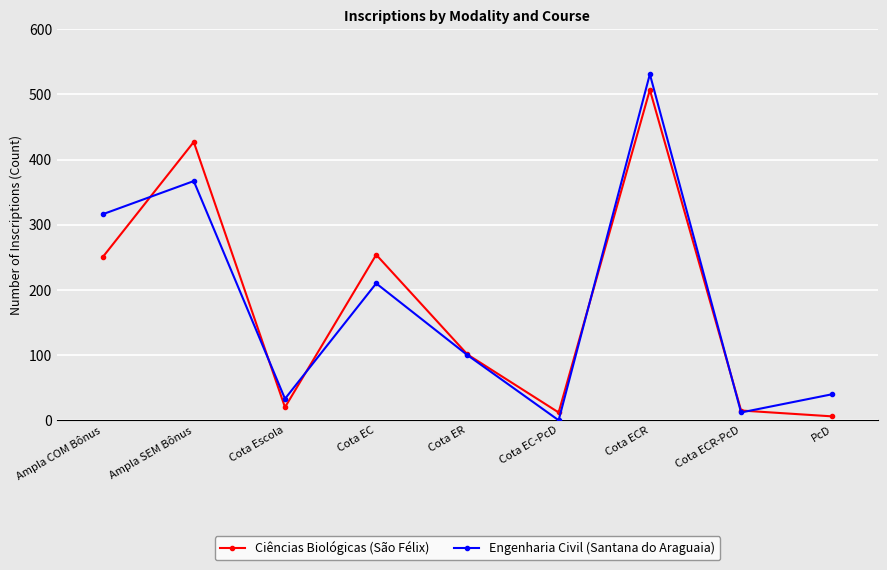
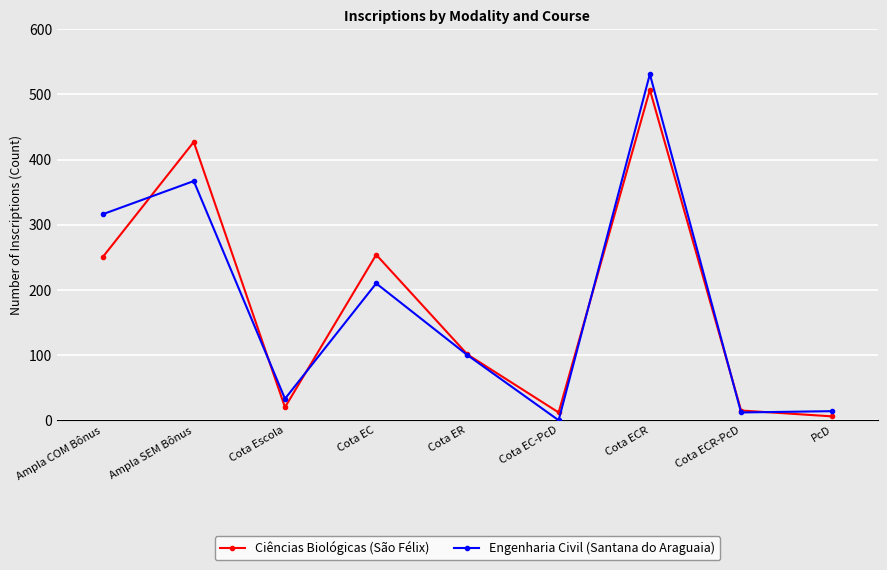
  {
    "Ciências Biológicas (São Félix)": {
      "Ampla COM Bônus": 250,
      "Ampla SEM Bônus": 430,
      "Cota Escola": 20,
      "Cota EC": 250,
      "Cota EC-PcD": 10,
      "Cota ECR": 510,
      "PcD": 10
    },
    "Engenharia Civil (Santana do Araguaia)": {
      "Ampla COM Bônus": 320,
      "Ampla SEM Bônus": 370,
      "Cota Escola": 30,
      "Cota EC": 210,
      "Cota EC-PcD": 0,
      "Cota ECR": 530,
-     "PcD": 40
+     "PcD": 10
    }
  }
